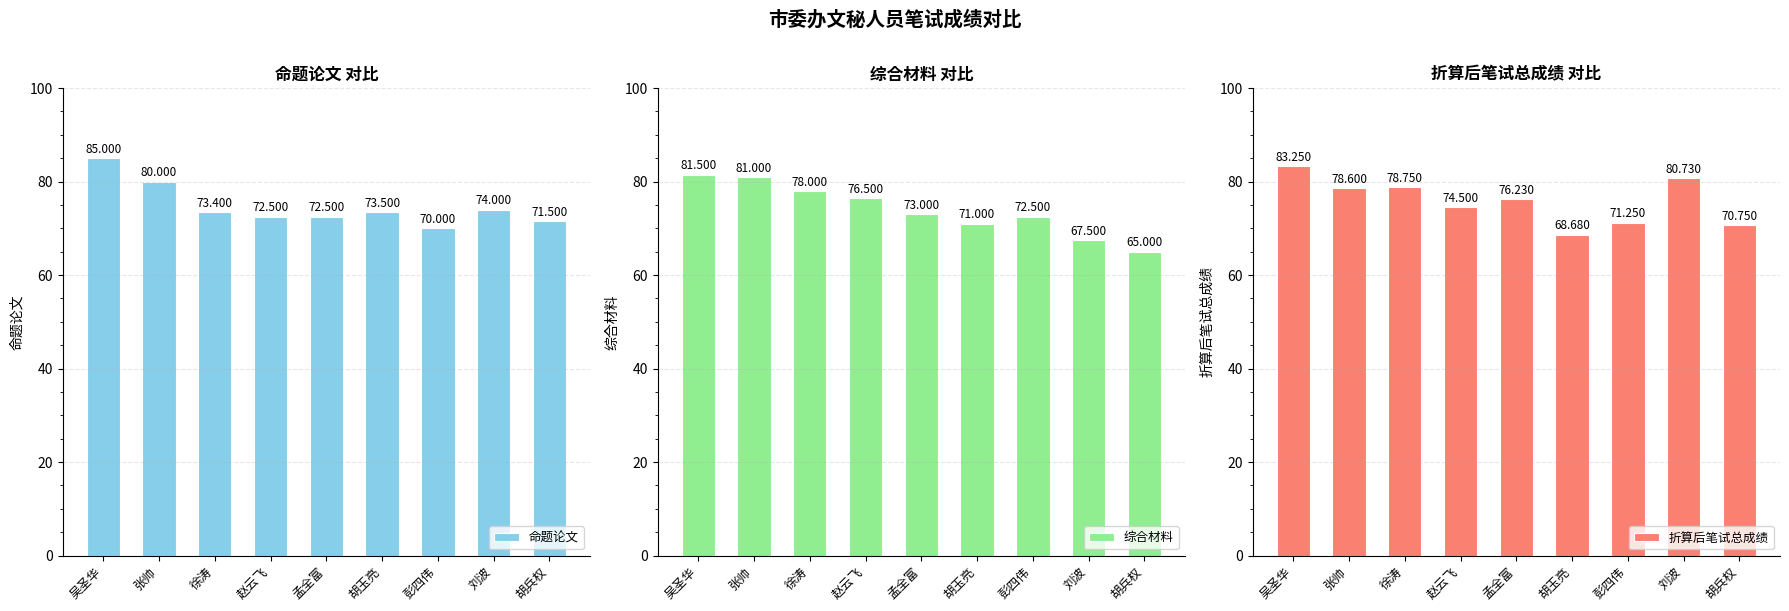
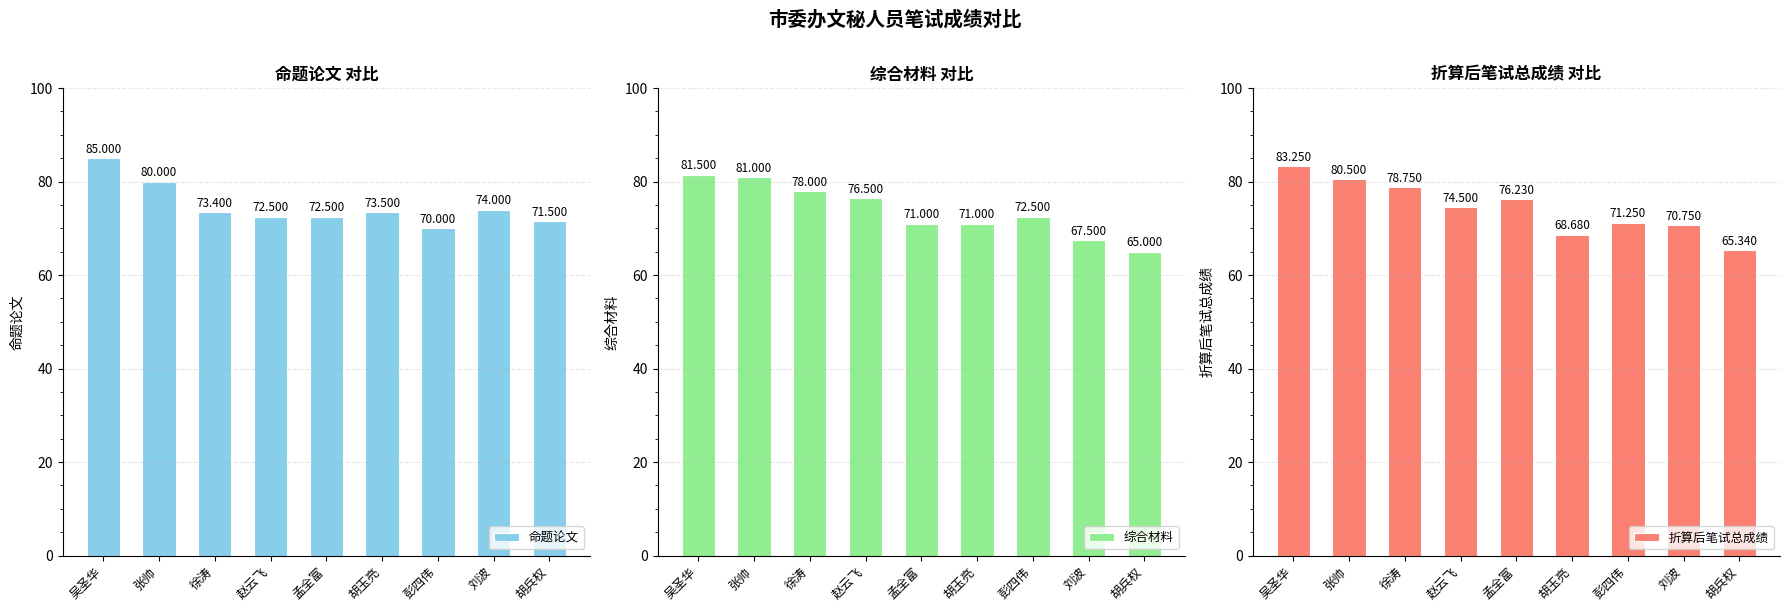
  {
    "命题论文 对比": {
      "吴圣华": 85.000,
      "张帅": 80.000,
      "徐涛": 73.400,
      "赵云飞": 72.500,
      "孟全富": 72.500,
      "胡玉亮": 73.500,
      "彭四伟": 70.000,
      "刘波": 74.000,
      "胡兵权": 71.500
    },
    "综合材料 对比": {
      "吴圣华": 81.500,
      "张帅": 81.000,
      "徐涛": 78.000,
      "赵云飞": 76.500,
-     "孟全富": 73.000,
+     "孟全富": 71.000,
      "胡玉亮": 71.000,
      "彭四伟": 72.500,
      "刘波": 67.500,
      "胡兵权": 65.000
    },
    "折算后笔试总成绩 对比": {
      "吴圣华": 83.250,
-     "张帅": 78.600,
+     "张帅": 80.500,
      "徐涛": 78.750,
      "赵云飞": 74.500,
      "孟全富": 76.230,
      "胡玉亮": 68.680,
      "彭四伟": 71.250,
-     "刘波": 80.730,
-     "胡兵权": 70.750
+     "刘波": 70.750,
+     "胡兵权": 65.340
    }
  }
